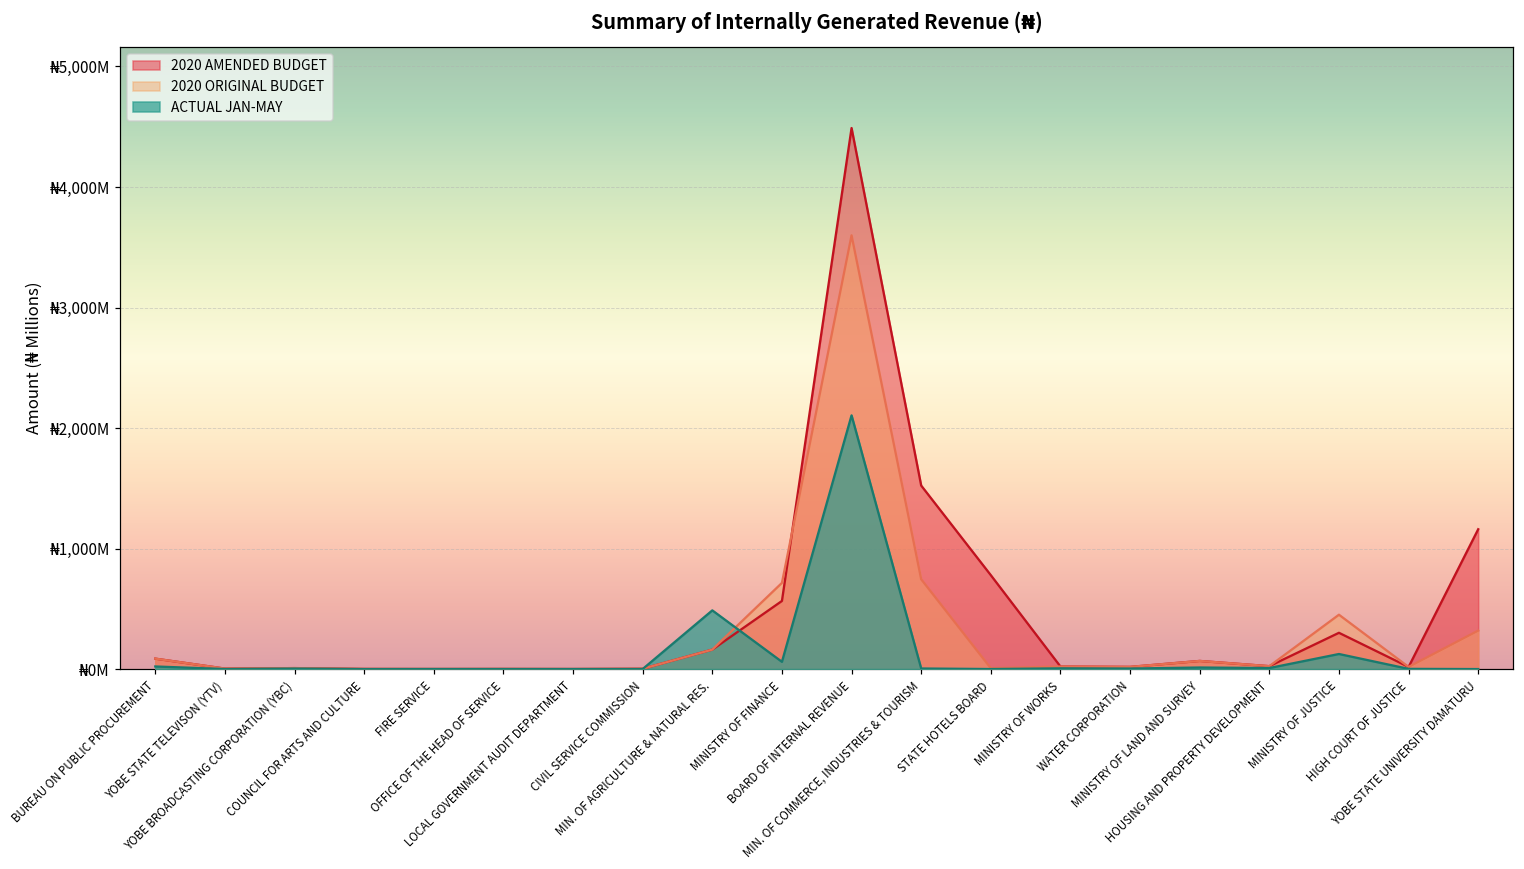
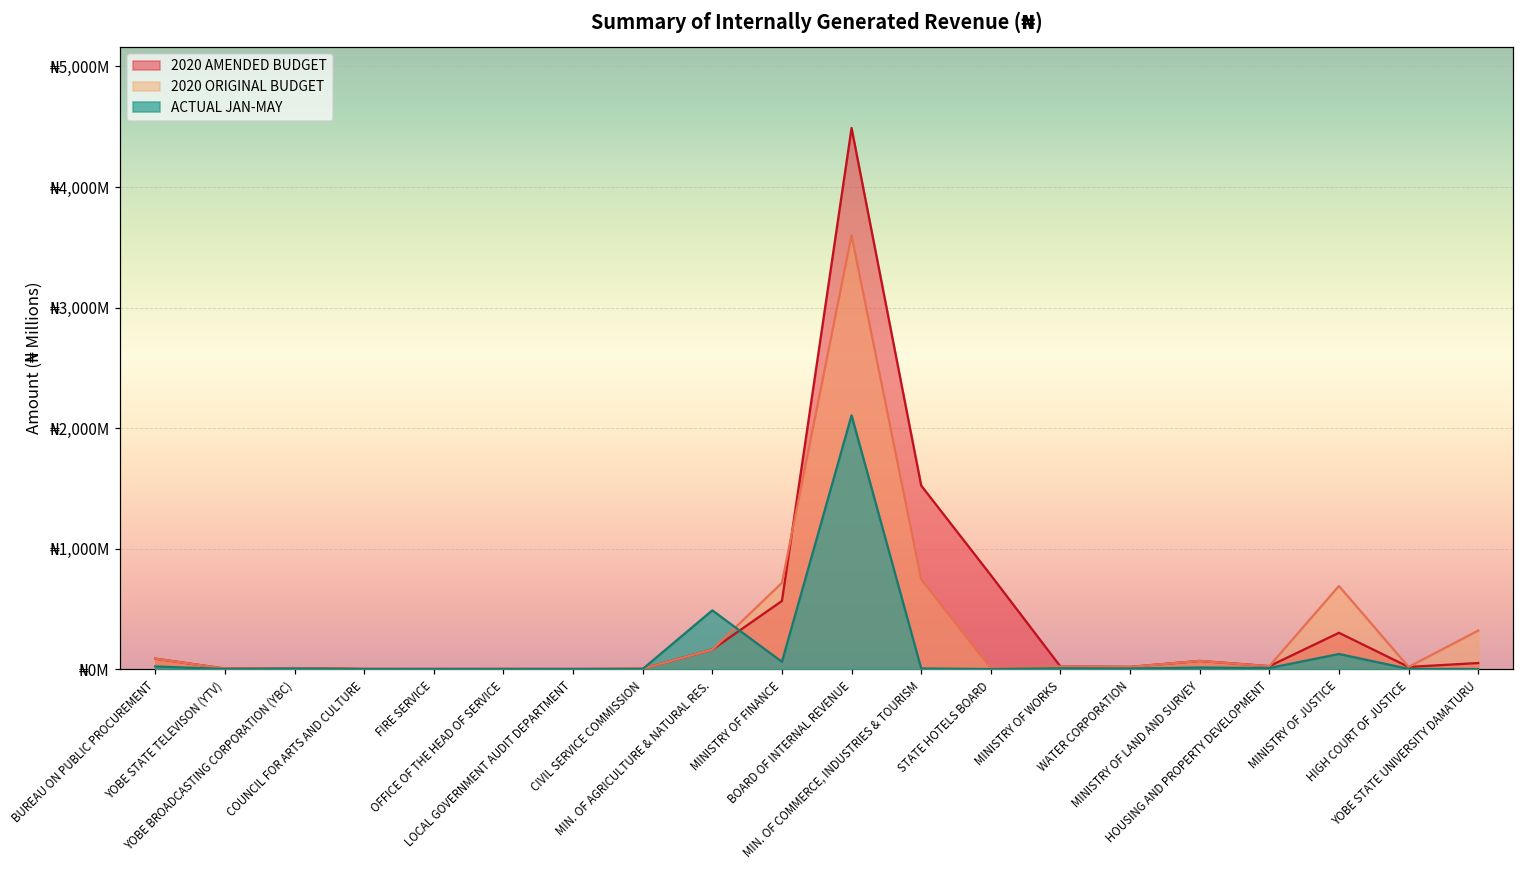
  {
    "2020 AMENDED BUDGET": {
      "MINISTRY OF FINANCE": "₦570,000,000",
      "BOARD OF INTERNAL REVENUE": "₦4,490,000,000",
      "MIN. OF COMMERCE, INDUSTRIES & TOURISM": "₦1,520,000,000",
      "STATE HOTELS BOARD": "₦780,000,000",
      "MINISTRY OF JUSTICE": "₦300,000,000",
-     "YOBE STATE UNIVERSITY DAMATURU": "₦1,160,000,000"
+     "YOBE STATE UNIVERSITY DAMATURU": "₦50,000,000"
    },
    "2020 ORIGINAL BUDGET": {
      "MINISTRY OF FINANCE": "₦720,000,000",
      "BOARD OF INTERNAL REVENUE": "₦3,600,000,000",
      "MIN. OF COMMERCE, INDUSTRIES & TOURISM": "₦750,000,000",
-     "MINISTRY OF JUSTICE": "₦450,000,000",
+     "MINISTRY OF JUSTICE": "₦690,000,000",
      "YOBE STATE UNIVERSITY DAMATURU": "₦320,000,000"
    },
    "ACTUAL JAN-MAY": {
      "BUREAU ON PUBLIC PROCUREMENT": "₦20,000,000",
      "MIN. OF AGRICULTURE & NATURAL RES.": "₦490,000,000",
      "MINISTRY OF FINANCE": "₦60,000,000",
      "BOARD OF INTERNAL REVENUE": "₦2,110,000,000",
      "MIN. OF COMMERCE, INDUSTRIES & TOURISM": "₦0",
      "MINISTRY OF LAND AND SURVEY": "₦10,000,000",
      "MINISTRY OF JUSTICE": "₦120,000,000",
      "YOBE STATE UNIVERSITY DAMATURU": "₦0"
    }
  }
